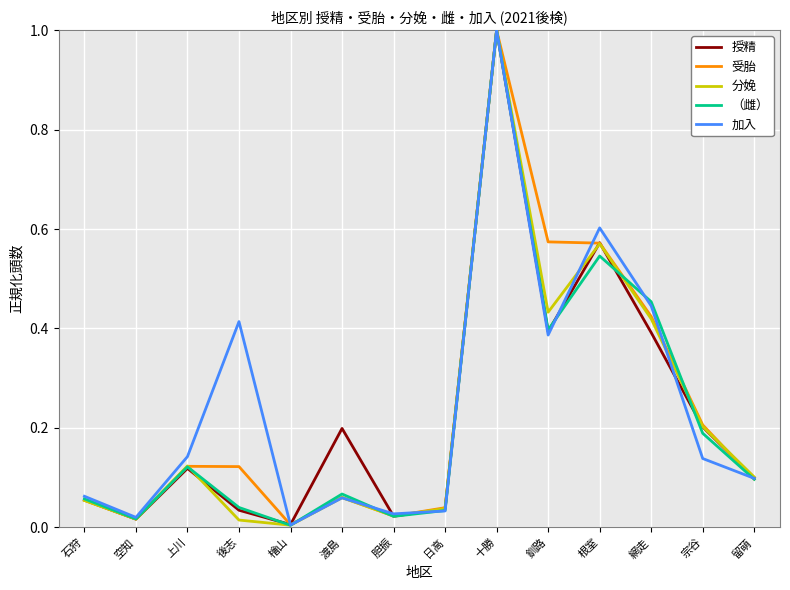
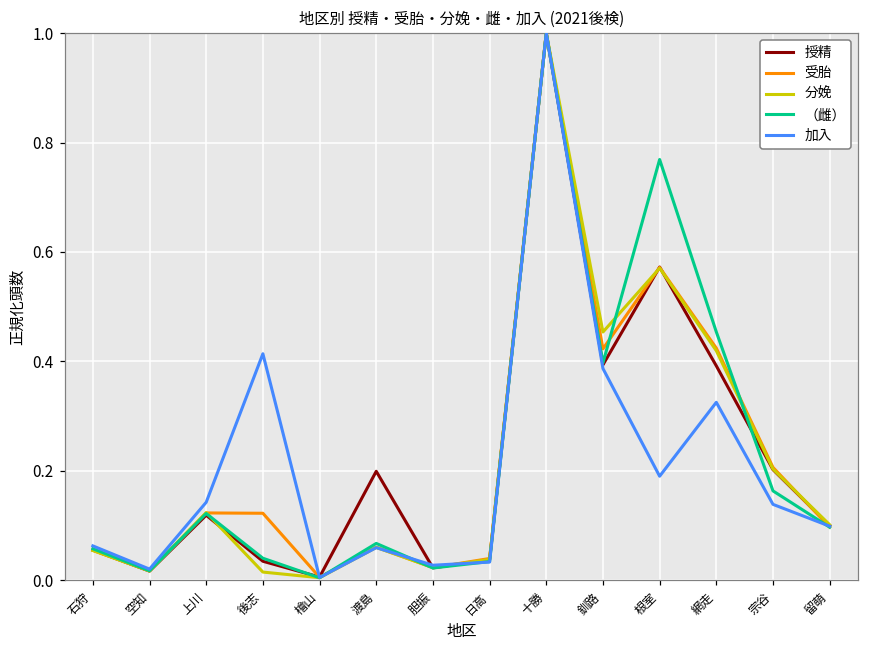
  {
    "授精": {
      "後志": 0.03,
      "渡島": 0.20,
      "網走": 0.39
    },
    "受胎": {
      "後志": 0.12,
-     "釧路": 0.57
+     "釧路": 0.42
    },
    "分娩": {
      "後志": 0.01,
-     "釧路": 0.43
+     "釧路": 0.45
    },
    "（雌）": {
      "後志": 0.04,
      "渡島": 0.07,
-     "根室": 0.55,
+     "根室": 0.77,
      "網走": 0.45,
-     "宗谷": 0.19
+     "宗谷": 0.16
    },
    "加入": {
      "上川": 0.14,
      "後志": 0.41,
      "釧路": 0.39,
-     "根室": 0.60,
-     "網走": 0.45,
+     "根室": 0.19,
+     "網走": 0.32,
      "宗谷": 0.14
    }
  }
